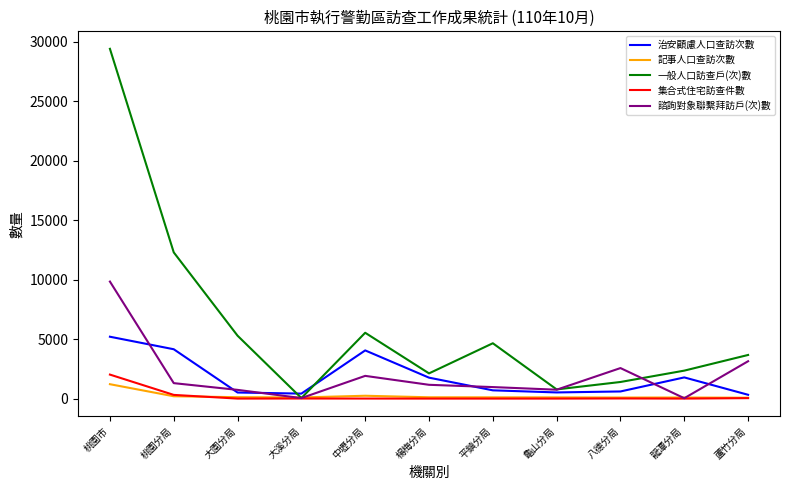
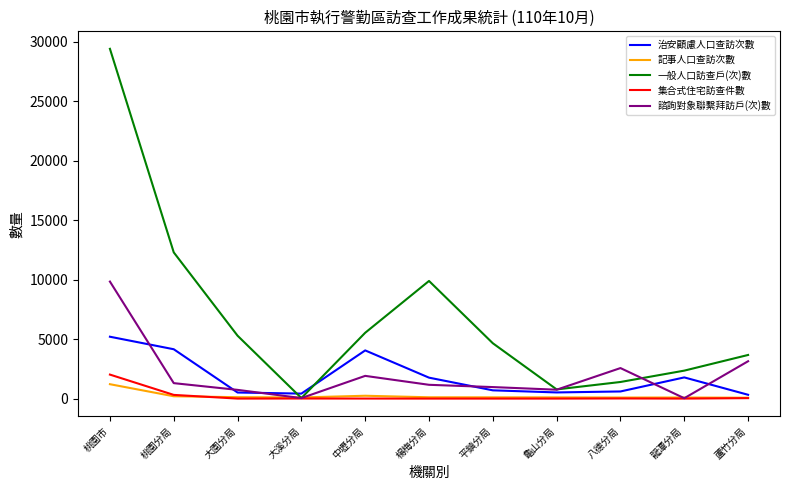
  {
    "治安顧慮人口查訪次數": {
      "桃園市": 5200,
      "桃園分局": 4100,
      "大園分局": 500,
      "大溪分局": 400,
      "中壢分局": 4100,
      "楊梅分局": 1800,
      "平鎮分局": 700,
      "龜山分局": 500,
      "八德分局": 600,
      "龍潭分局": 1800,
      "蘆竹分局": 300
    },
    "記事人口查訪次數": {
      "桃園市": 1200,
      "中壢分局": 200
    },
    "一般人口訪查戶(次)數": {
      "桃園市": 29400,
      "桃園分局": 12300,
      "大園分局": 5300,
      "中壢分局": 5500,
-     "楊梅分局": 2100,
+     "楊梅分局": 9900,
      "平鎮分局": 4700,
      "八德分局": 1400,
      "龍潭分局": 2400,
      "蘆竹分局": 3700
    },
    "集合式住宅訪查件數": {
      "桃園市": 2000,
      "中壢分局": 0
    },
    "諮詢對象聯繫拜訪戶(次)數": {
      "桃園市": 9800,
      "桃園分局": 1300,
      "大園分局": 700,
      "中壢分局": 1900,
      "楊梅分局": 1200,
      "平鎮分局": 1000,
      "八德分局": 2600,
      "蘆竹分局": 3100
    }
  }
